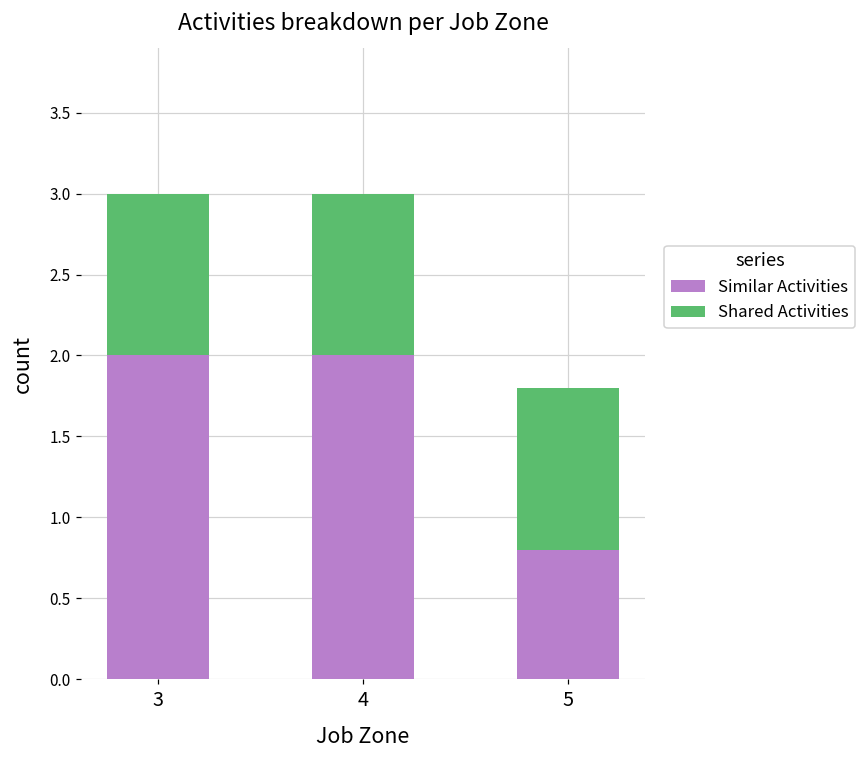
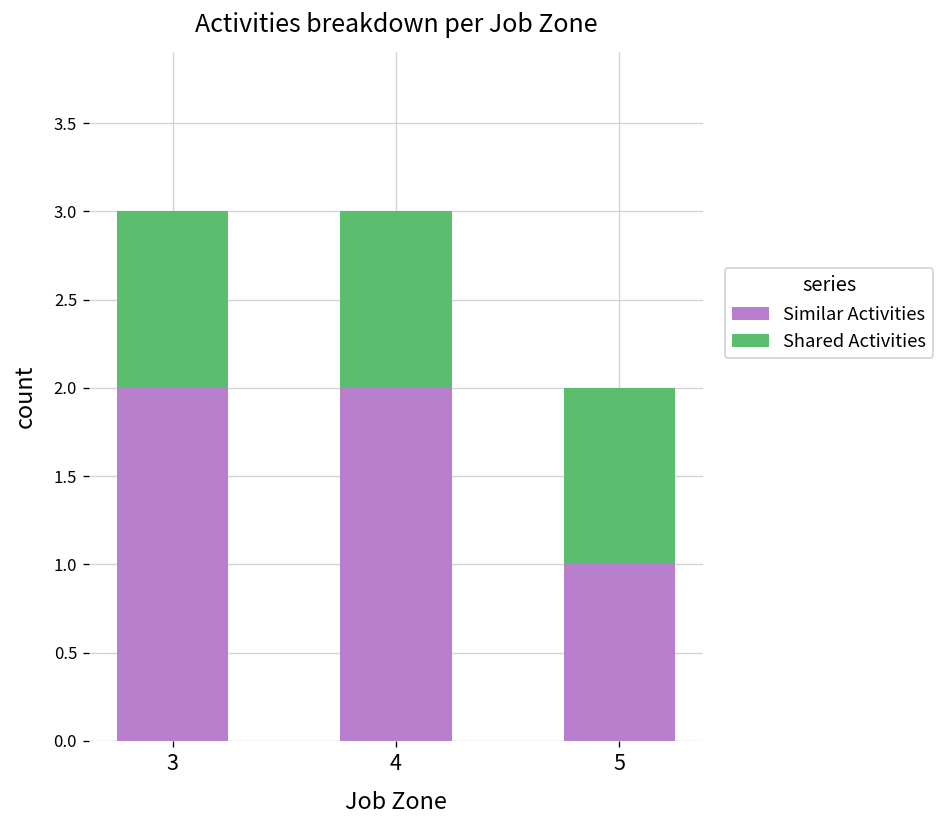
  {
    "Similar Activities": {
      "3": 2.0,
      "4": 2.0,
-     "5": 0.8
+     "5": 1.0
    },
    "Shared Activities": {
      "3": 1.0,
      "4": 1.0,
      "5": 1.0
    }
  }
